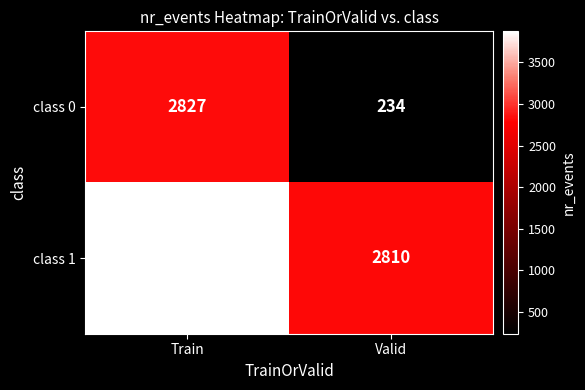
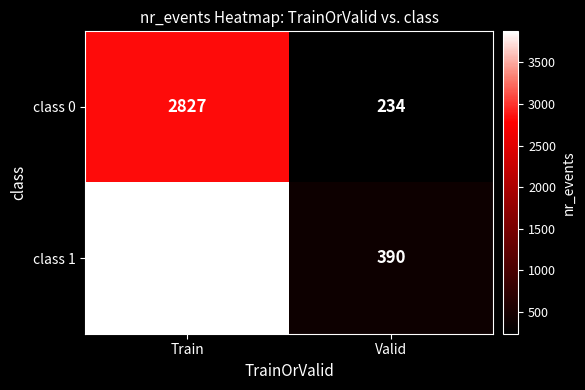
  {
    "class 0": {
      "Train": 2827,
      "Valid": 234
    },
    "class 1": {
-     "Valid": 2810
+     "Valid": 390
    }
  }
